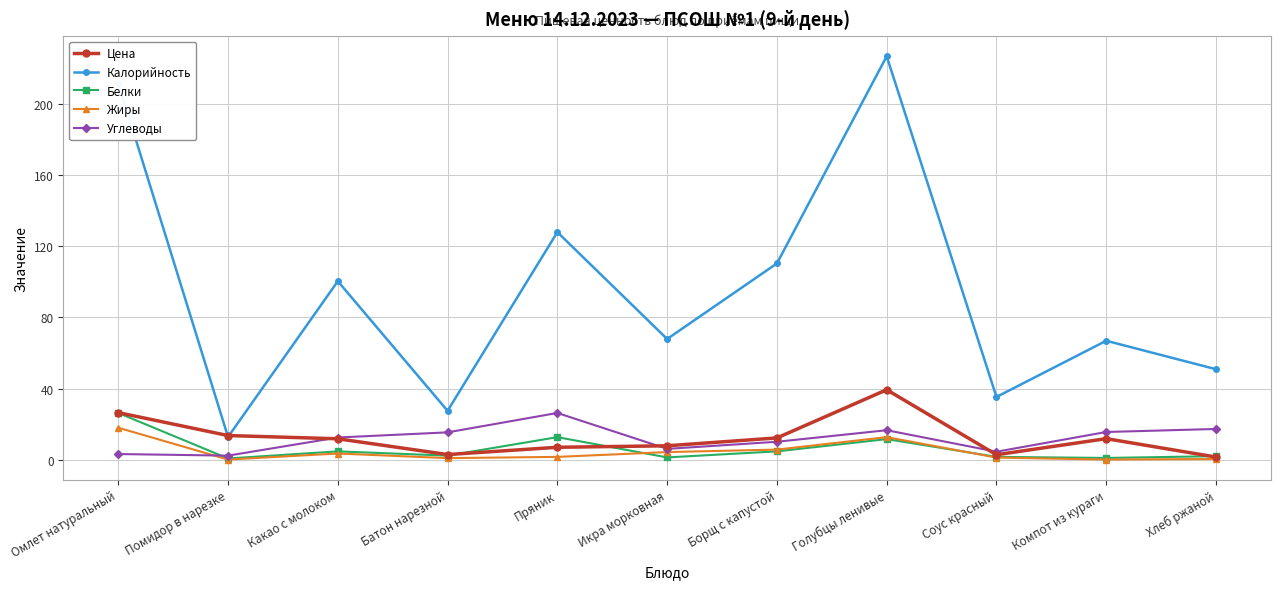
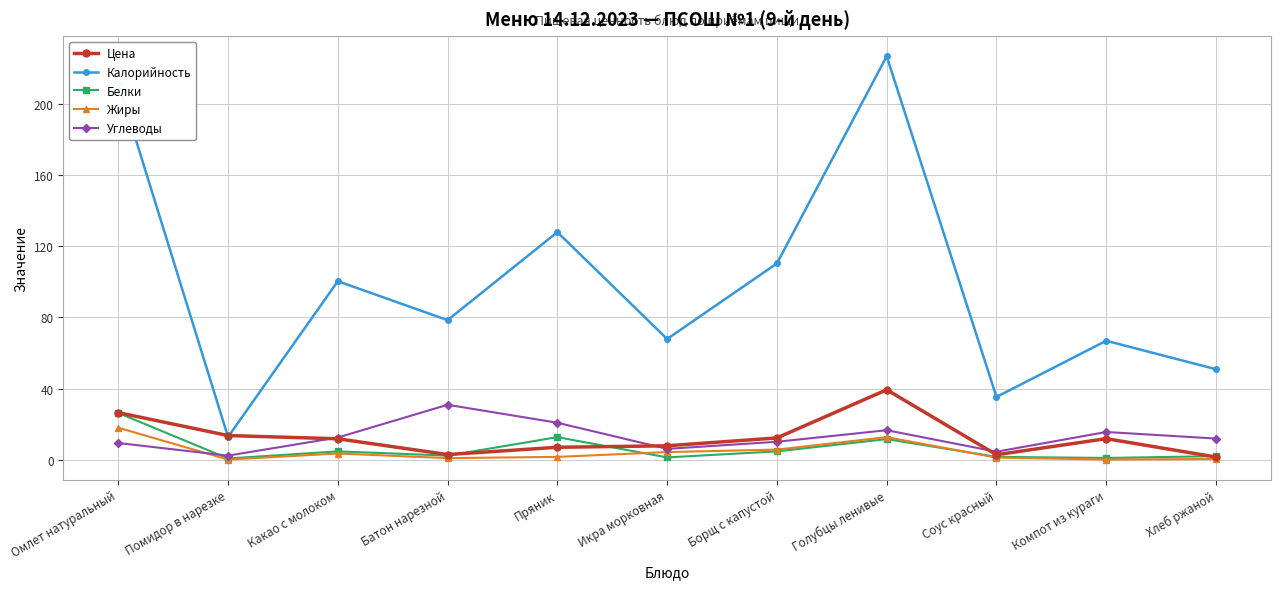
  {
    "Цена": {
      "Пряник": 7,
      "Икра морковная": 8,
      "Борщ с капустой": 12,
      "Голубцы ленивые": 39,
      "Компот из кураги": 12
    },
    "Калорийность": {
      "Какао с молоком": 100,
-     "Батон нарезной": 28,
+     "Батон нарезной": 79,
      "Пряник": 128,
      "Икра морковная": 68,
      "Борщ с капустой": 110,
      "Голубцы ленивые": 227,
      "Соус красный": 35,
      "Компот из кураги": 67,
      "Хлеб ржаной": 51
    },
    "Белки": {
      "Пряник": 13,
      "Икра морковная": 1
    },
    "Жиры": {
      "Омлет натуральный": 18,
      "Пряник": 2,
      "Икра морковная": 4
    },
    "Углеводы": {
-     "Омлет натуральный": 3,
+     "Омлет натуральный": 9,
      "Помидор в нарезке": 2,
-     "Батон нарезной": 15,
-     "Пряник": 26,
+     "Батон нарезной": 31,
+     "Пряник": 21,
      "Икра морковная": 6,
      "Борщ с капустой": 10,
      "Голубцы ленивые": 17,
      "Соус красный": 5,
      "Компот из кураги": 16,
-     "Хлеб ржаной": 17
+     "Хлеб ржаной": 12
    }
  }
